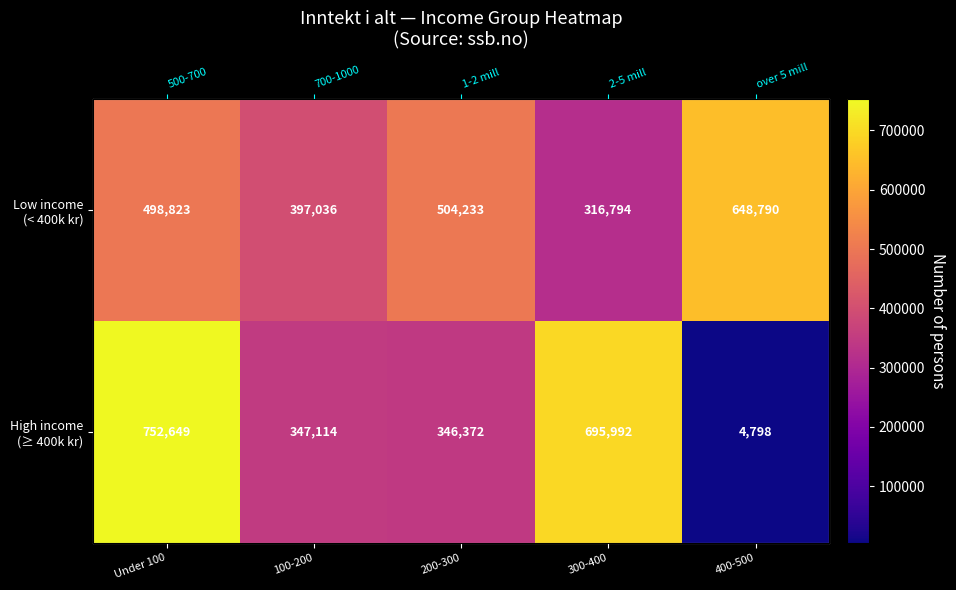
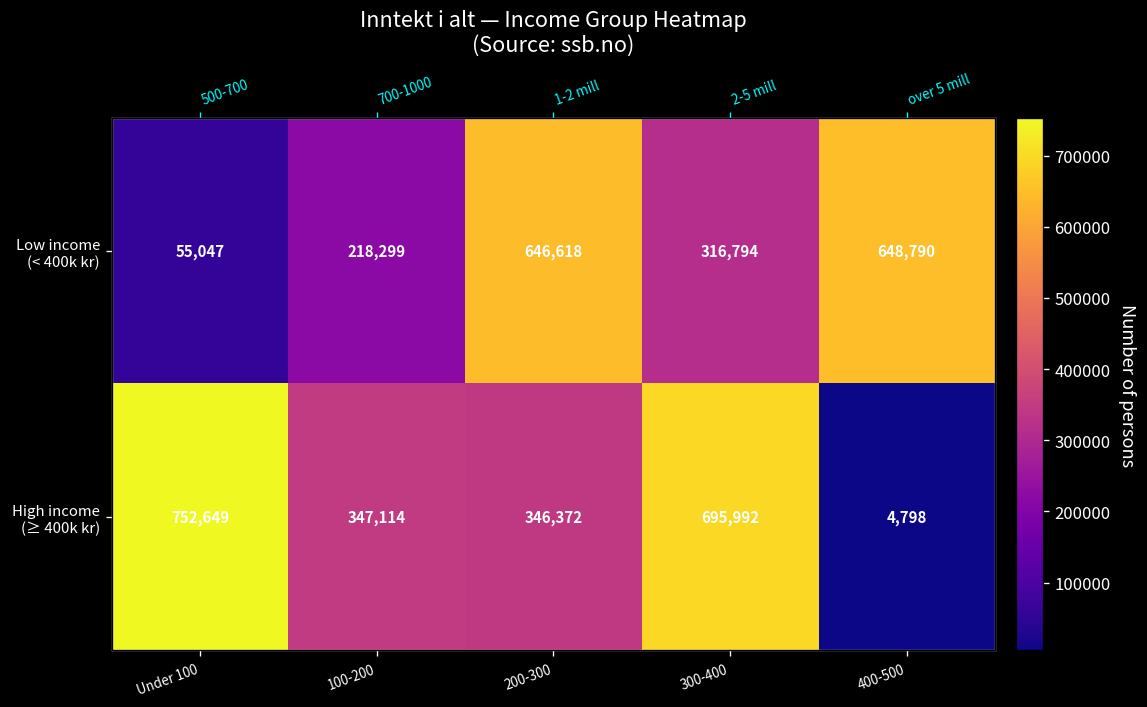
  {
    "Low income (< 400k kr)": {
-     "Under 100": "498,823",
-     "100-200": "397,036",
-     "200-300": "504,233",
+     "Under 100": "55,047",
+     "100-200": "218,299",
+     "200-300": "646,618",
      "300-400": "316,794",
      "400-500": "648,790"
    },
    "High income (≥ 400k kr)": {
      "Under 100": "752,649",
      "100-200": "347,114",
      "200-300": "346,372",
      "300-400": "695,992",
      "400-500": "4,798"
    }
  }
